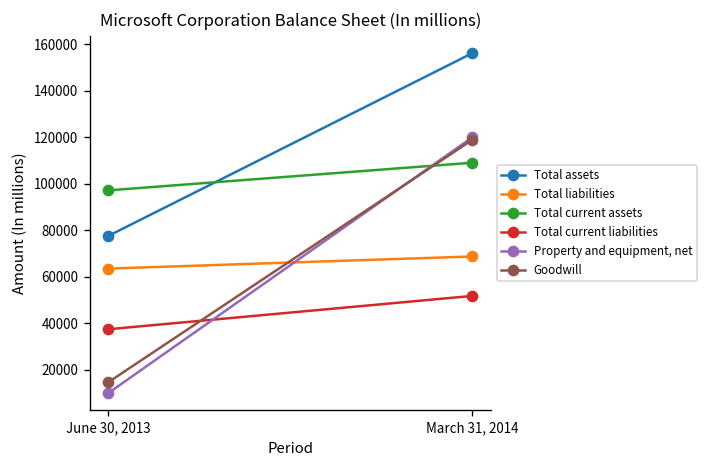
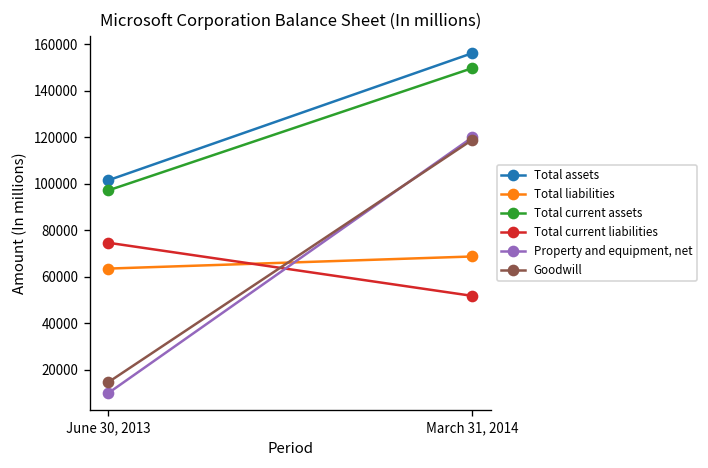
  {
    "Total assets": {
-     "June 30, 2013": 78000,
+     "June 30, 2013": 101000,
      "March 31, 2014": 156000
    },
    "Total liabilities": {
      "June 30, 2013": 63000,
      "March 31, 2014": 69000
    },
    "Total current assets": {
      "June 30, 2013": 97000,
-     "March 31, 2014": 109000
+     "March 31, 2014": 150000
    },
    "Total current liabilities": {
-     "June 30, 2013": 37000,
+     "June 30, 2013": 75000,
      "March 31, 2014": 52000
    },
    "Property and equipment, net": {
      "June 30, 2013": 10000
    },
    "Goodwill": {
      "June 30, 2013": 15000
    }
  }
